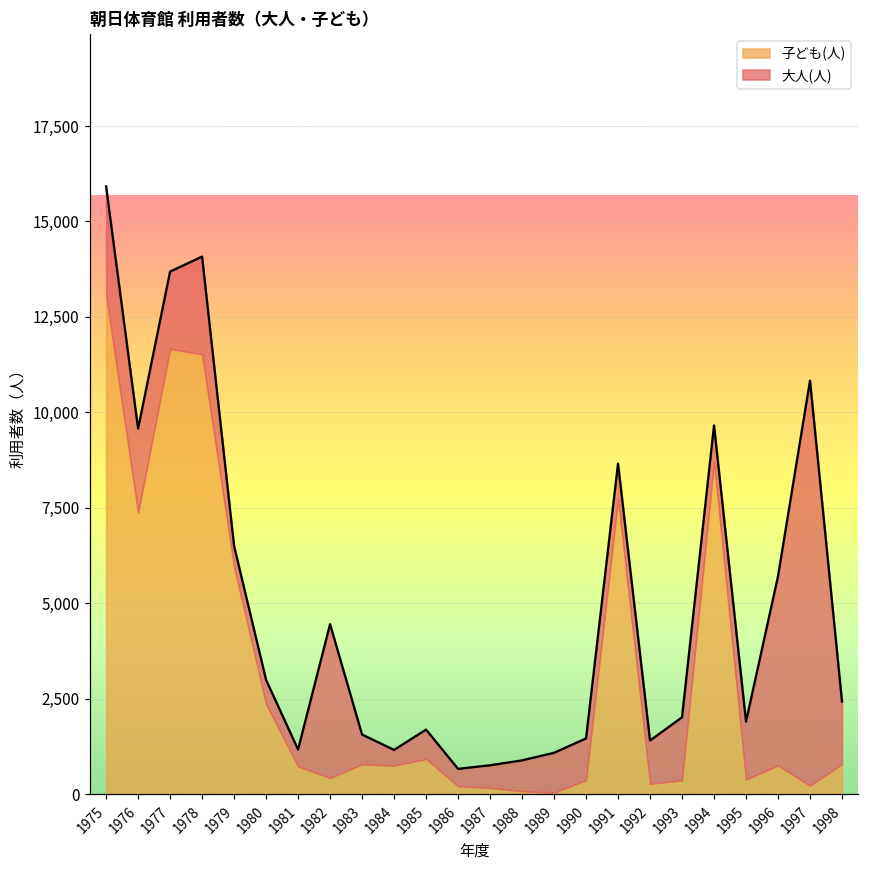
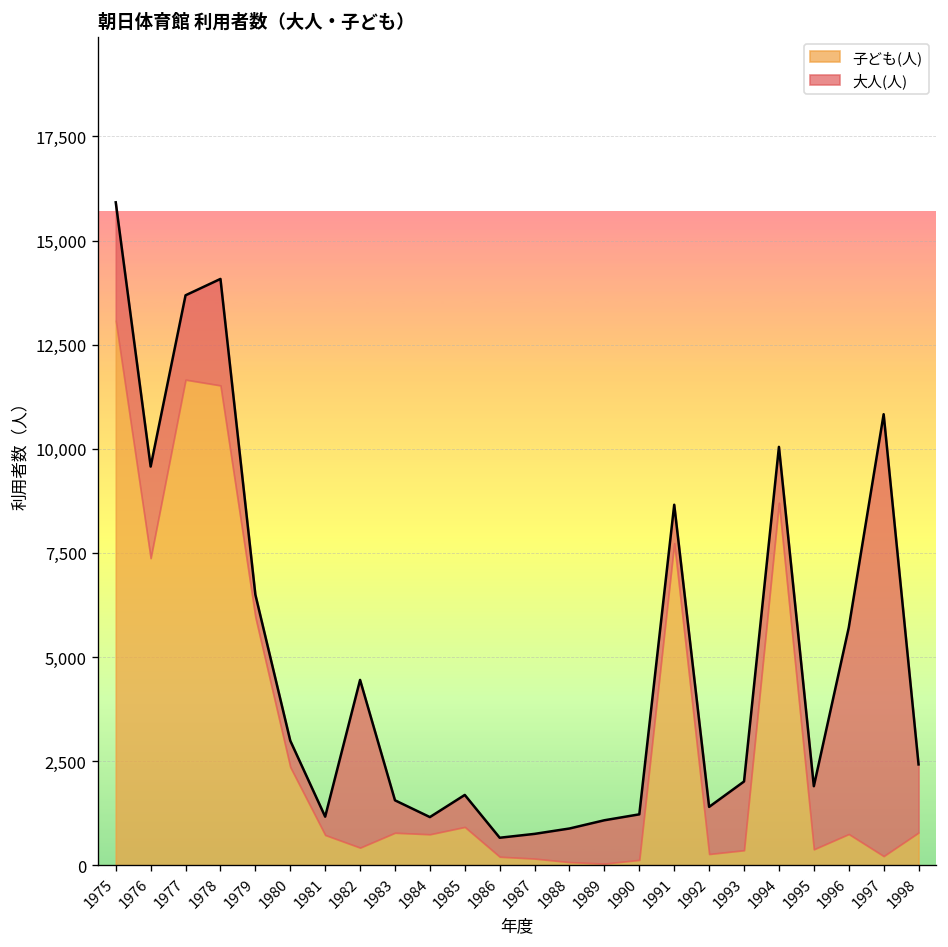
  {
    "子ども(人)": {
      "1975": "13,100",
      "1976": "7,400",
      "1977": "11,700",
      "1978": "11,500",
      "1979": "6,000",
      "1980": "2,400",
      "1981": "700",
      "1982": "400",
      "1983": "800",
      "1984": "700",
      "1985": "900",
      "1986": "200",
      "1987": "200",
      "1988": "100",
-     "1990": "400",
+     "1990": "100",
      "1991": "7,700",
      "1992": "300",
      "1993": "400",
      "1994": "8,700",
      "1995": "400",
      "1996": "700",
      "1997": "200",
      "1998": "800"
    },
    "大人(人)": {
      "1975": "2,800",
      "1976": "2,200",
      "1977": "2,000",
      "1978": "2,600",
      "1979": "500",
      "1980": "600",
      "1981": "400",
      "1982": "4,000",
      "1983": "800",
      "1984": "400",
      "1985": "800",
      "1986": "500",
      "1987": "600",
      "1988": "800",
      "1989": "1,000",
      "1990": "1,100",
      "1991": "900",
      "1992": "1,100",
      "1993": "1,700",
-     "1994": "1,000",
+     "1994": "1,300",
      "1995": "1,500",
      "1996": "5,000",
      "1997": "10,600",
      "1998": "1,600"
    }
  }
